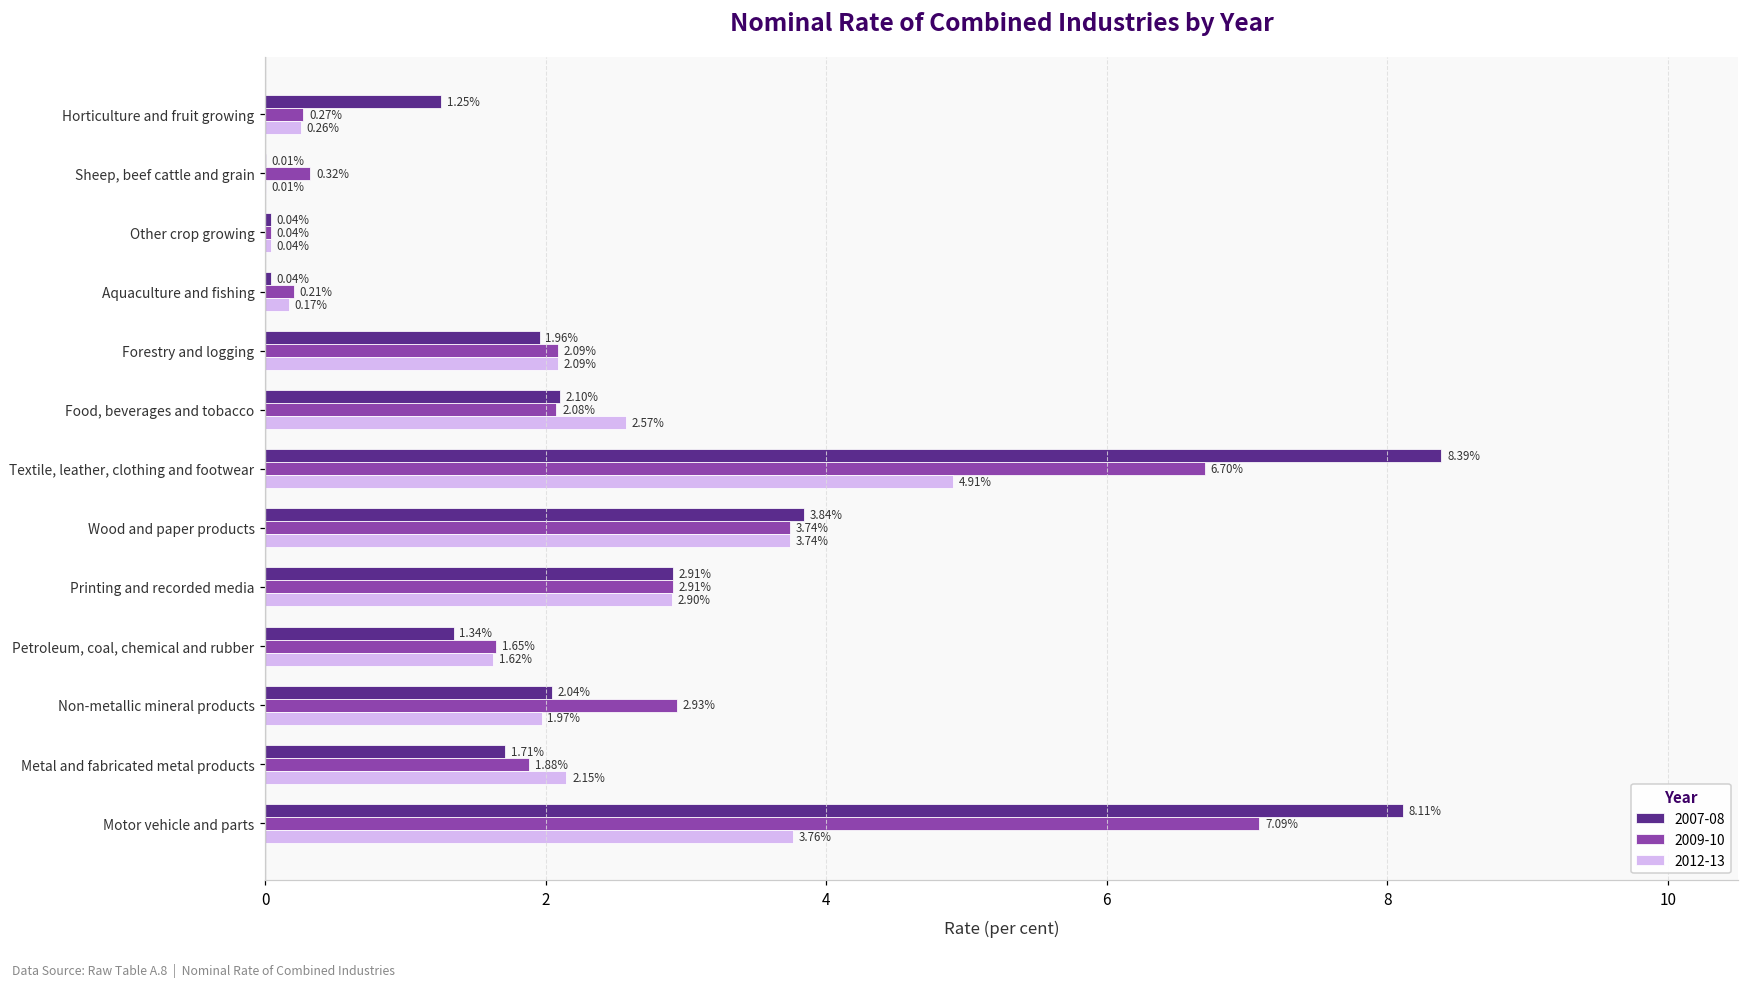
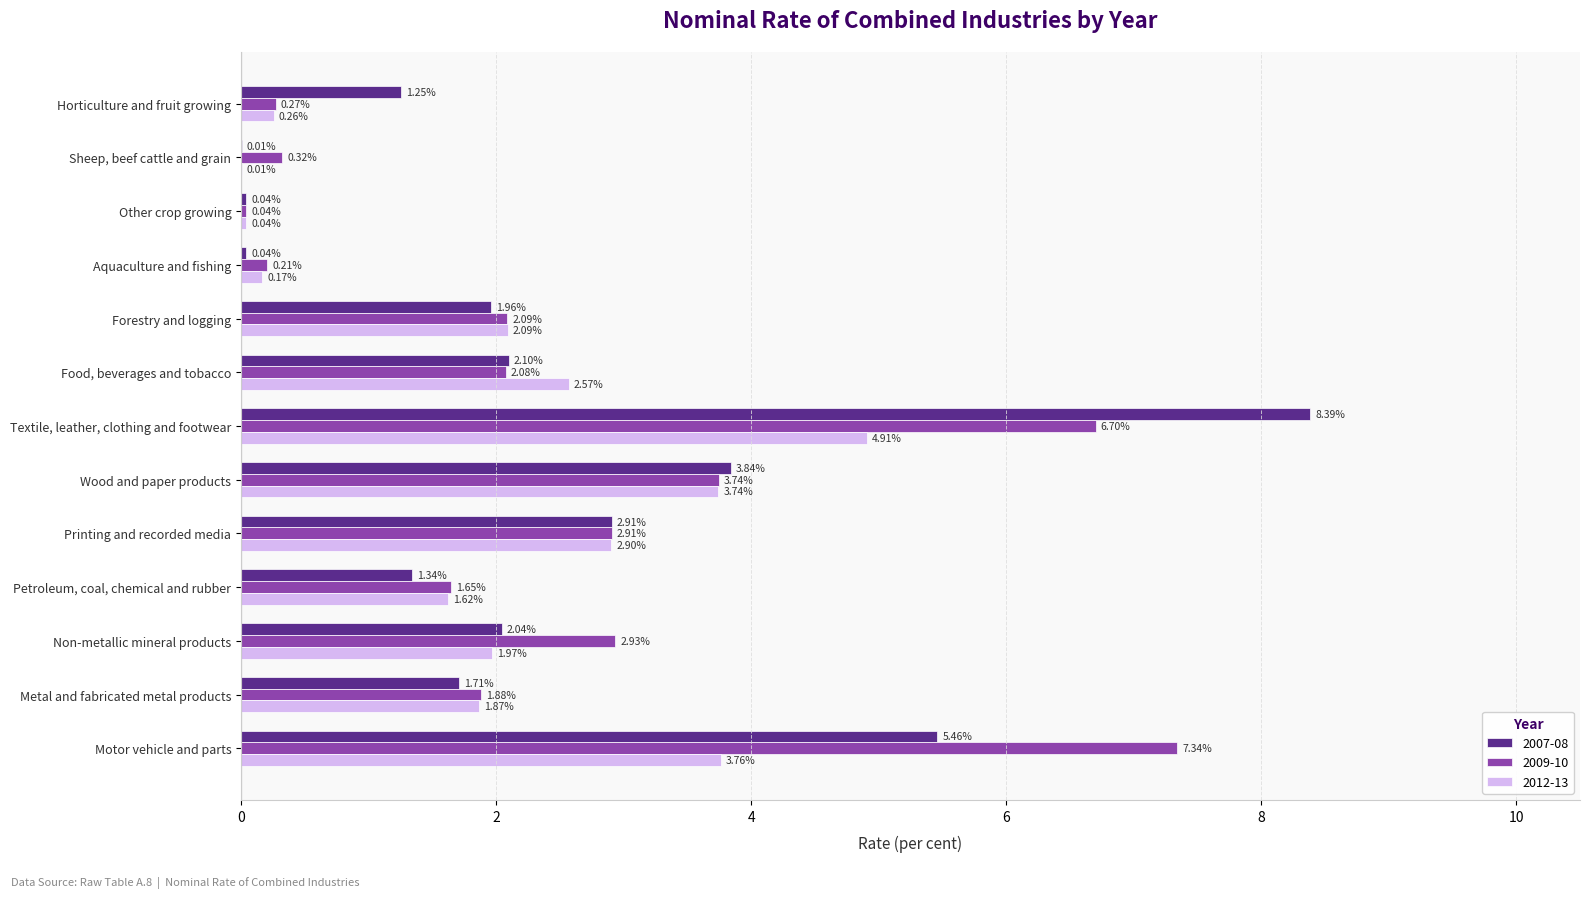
  {
    "2007-08": {
      "Horticulture and fruit growing": "1.25%",
      "Sheep, beef cattle and grain": "0.01%",
      "Other crop growing": "0.04%",
      "Aquaculture and fishing": "0.04%",
      "Forestry and logging": "1.96%",
      "Food, beverages and tobacco": "2.10%",
      "Textile, leather, clothing and footwear": "8.39%",
      "Wood and paper products": "3.84%",
      "Printing and recorded media": "2.91%",
      "Petroleum, coal, chemical and rubber": "1.34%",
      "Non-metallic mineral products": "2.04%",
      "Metal and fabricated metal products": "1.71%",
-     "Motor vehicle and parts": "8.11%"
+     "Motor vehicle and parts": "5.46%"
    },
    "2009-10": {
      "Horticulture and fruit growing": "0.27%",
      "Sheep, beef cattle and grain": "0.32%",
      "Other crop growing": "0.04%",
      "Aquaculture and fishing": "0.21%",
      "Forestry and logging": "2.09%",
      "Food, beverages and tobacco": "2.08%",
      "Textile, leather, clothing and footwear": "6.70%",
      "Wood and paper products": "3.74%",
      "Printing and recorded media": "2.91%",
      "Petroleum, coal, chemical and rubber": "1.65%",
      "Non-metallic mineral products": "2.93%",
      "Metal and fabricated metal products": "1.88%",
-     "Motor vehicle and parts": "7.09%"
+     "Motor vehicle and parts": "7.34%"
    },
    "2012-13": {
      "Horticulture and fruit growing": "0.26%",
      "Sheep, beef cattle and grain": "0.01%",
      "Other crop growing": "0.04%",
      "Aquaculture and fishing": "0.17%",
      "Forestry and logging": "2.09%",
      "Food, beverages and tobacco": "2.57%",
      "Textile, leather, clothing and footwear": "4.91%",
      "Wood and paper products": "3.74%",
      "Printing and recorded media": "2.90%",
      "Petroleum, coal, chemical and rubber": "1.62%",
      "Non-metallic mineral products": "1.97%",
-     "Metal and fabricated metal products": "2.15%",
+     "Metal and fabricated metal products": "1.87%",
      "Motor vehicle and parts": "3.76%"
    }
  }
